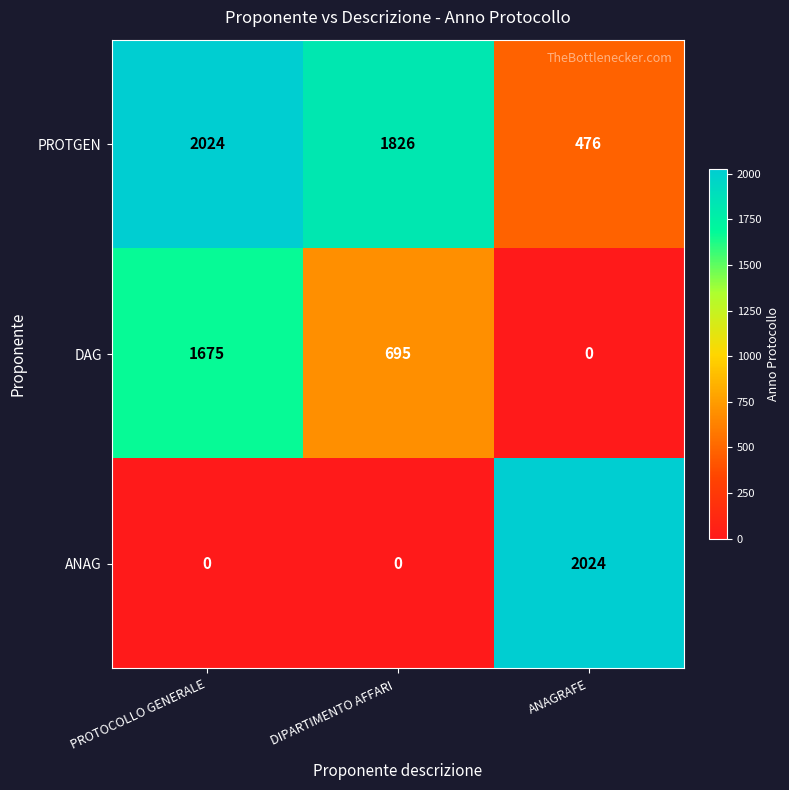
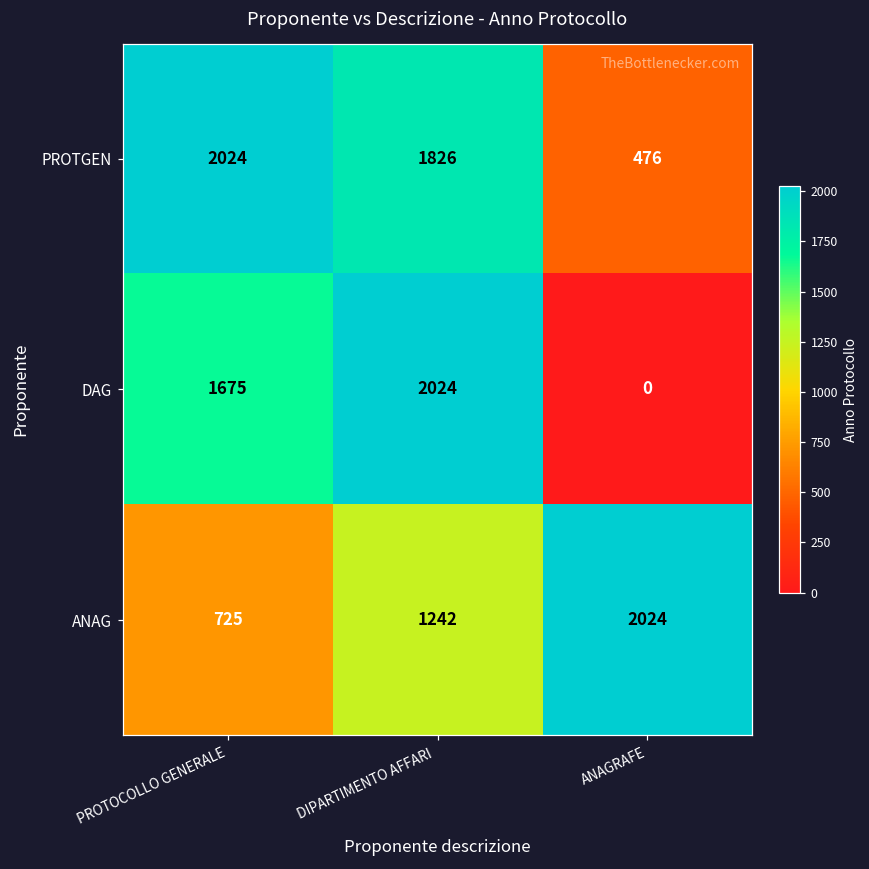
  {
    "PROTGEN": {
      "PROTOCOLLO GENERALE": 2024,
      "DIPARTIMENTO AFFARI": 1826
    },
    "DAG": {
      "PROTOCOLLO GENERALE": 1675,
-     "DIPARTIMENTO AFFARI": 695,
+     "DIPARTIMENTO AFFARI": 2024,
      "ANAGRAFE": 0
    },
    "ANAG": {
-     "PROTOCOLLO GENERALE": 0,
-     "DIPARTIMENTO AFFARI": 0,
+     "PROTOCOLLO GENERALE": 725,
+     "DIPARTIMENTO AFFARI": 1242,
      "ANAGRAFE": 2024
    }
  }
